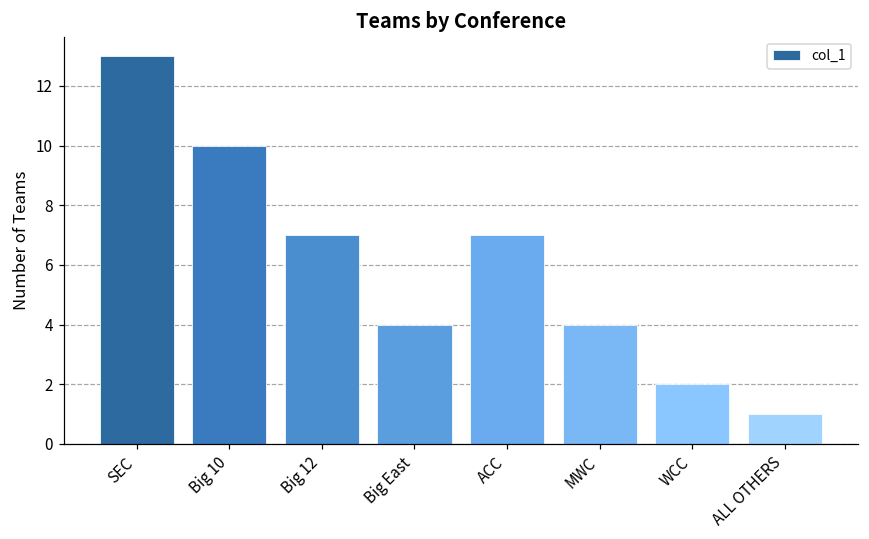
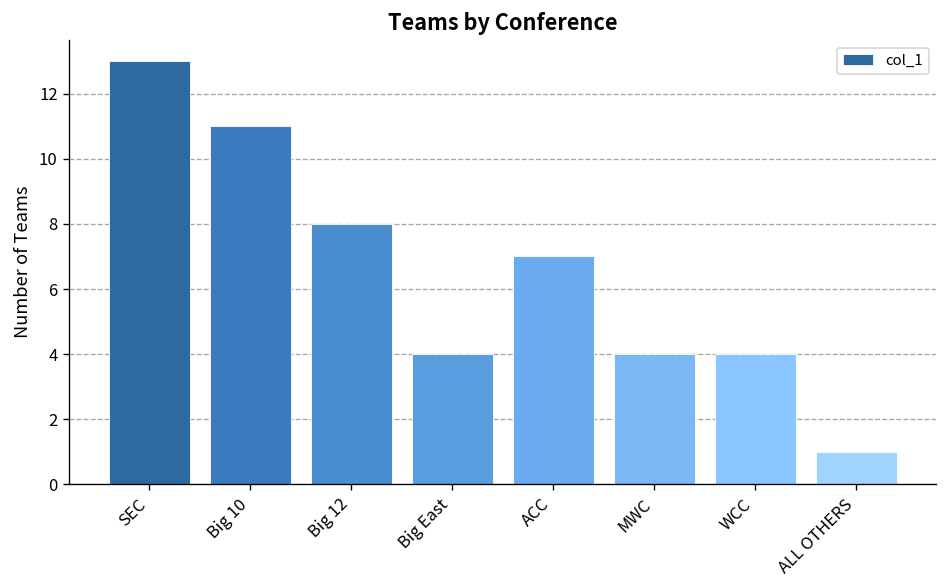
  {
    "SEC": 13,
-   "Big 10": 10,
-   "Big 12": 7,
+   "Big 10": 11,
+   "Big 12": 8,
    "Big East": 4,
    "ACC": 7,
    "MWC": 4,
-   "WCC": 2,
+   "WCC": 4,
    "ALL OTHERS": 1
  }
